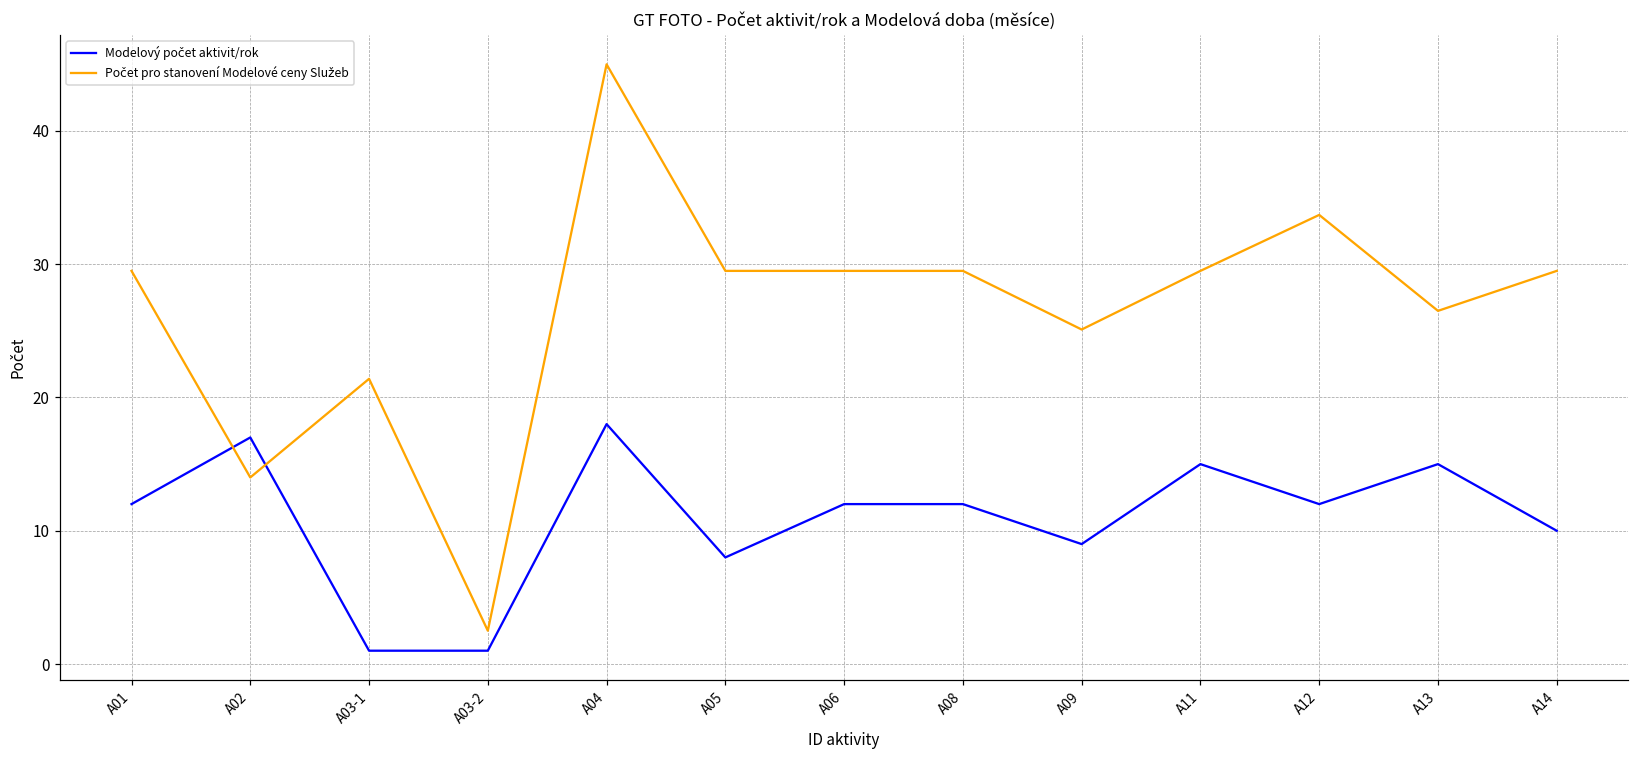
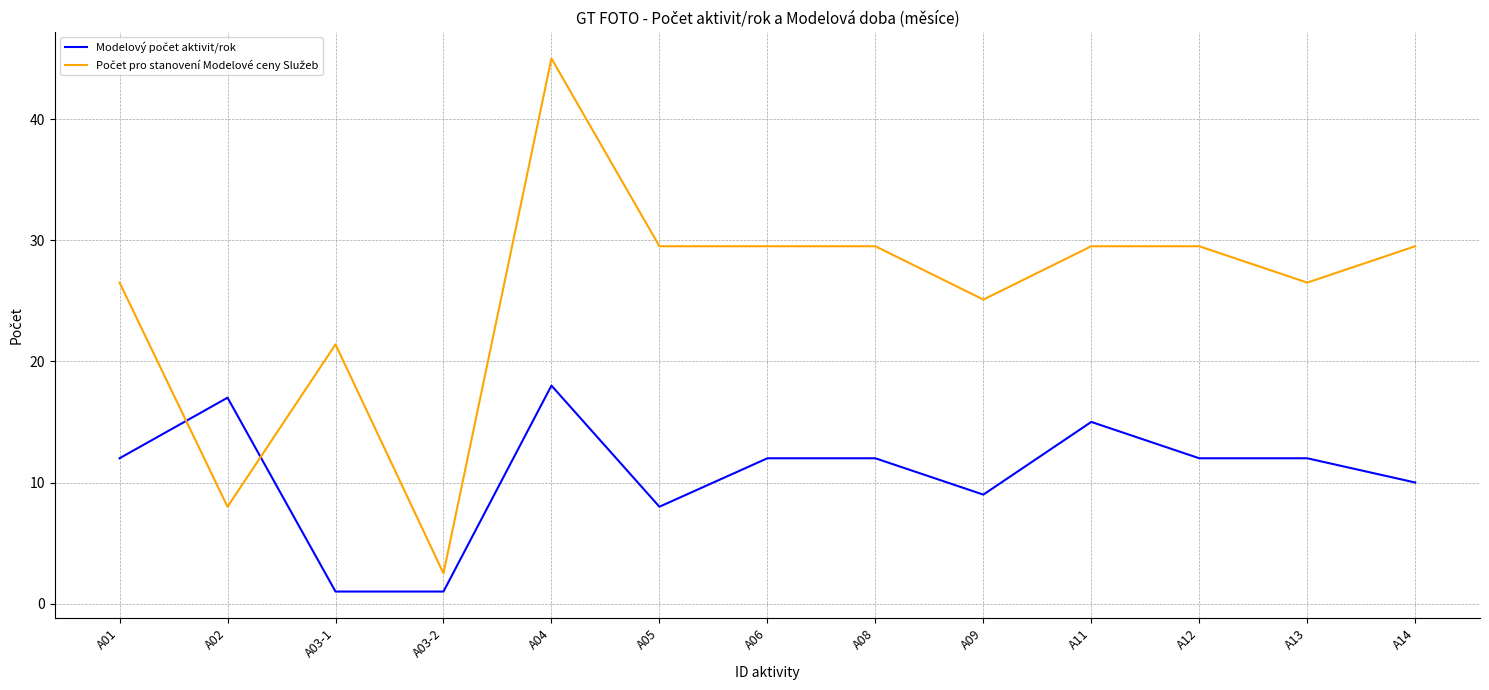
  {
    "Modelový počet aktivit/rok": {
      "A01": 12,
      "A02": 17,
      "A03-1": 1,
      "A03-2": 1,
      "A04": 18,
      "A05": 8,
      "A06": 12,
      "A08": 12,
      "A09": 9,
      "A11": 15,
      "A12": 12,
-     "A13": 15,
+     "A13": 12,
      "A14": 10
    },
    "Počet pro stanovení Modelové ceny Služeb": {
-     "A01": 29.5,
-     "A02": 14,
+     "A01": 26.5,
+     "A02": 8,
      "A03-1": 21.4,
      "A03-2": 2.5,
      "A04": 45.0,
      "A05": 29.5,
      "A06": 29.5,
      "A08": 29.5,
      "A09": 25.1,
      "A11": 29.5,
-     "A12": 33.7,
+     "A12": 29.5,
      "A13": 26.5,
      "A14": 29.5
    }
  }
